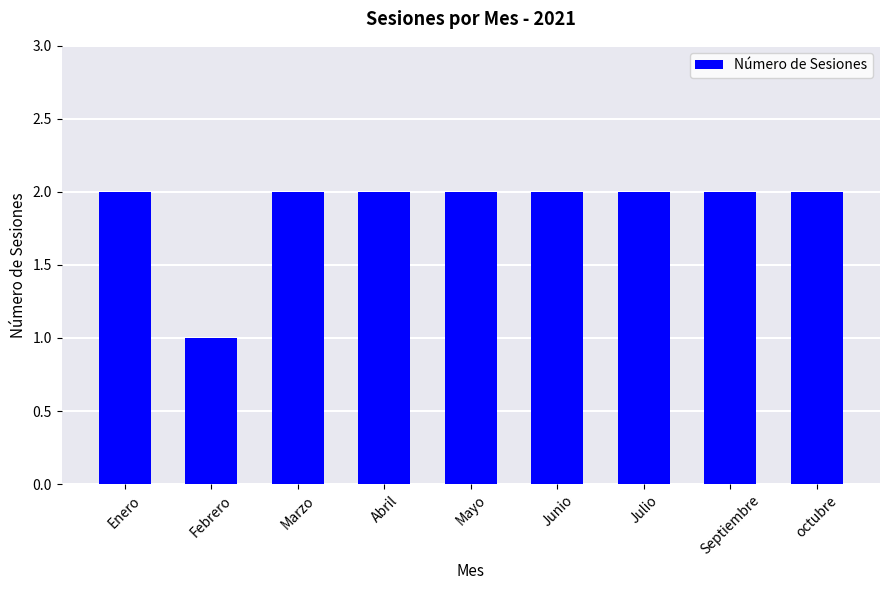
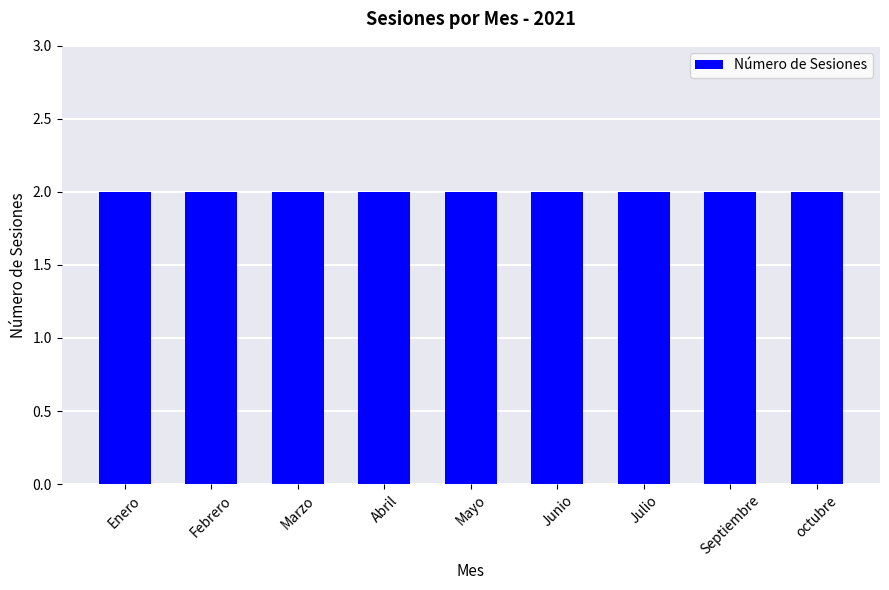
  {
    "Enero": 2,
-   "Febrero": 1,
+   "Febrero": 2,
    "Marzo": 2,
    "Abril": 2,
    "Mayo": 2,
    "Junio": 2,
    "Julio": 2,
    "Septiembre": 2,
    "octubre": 2
  }
